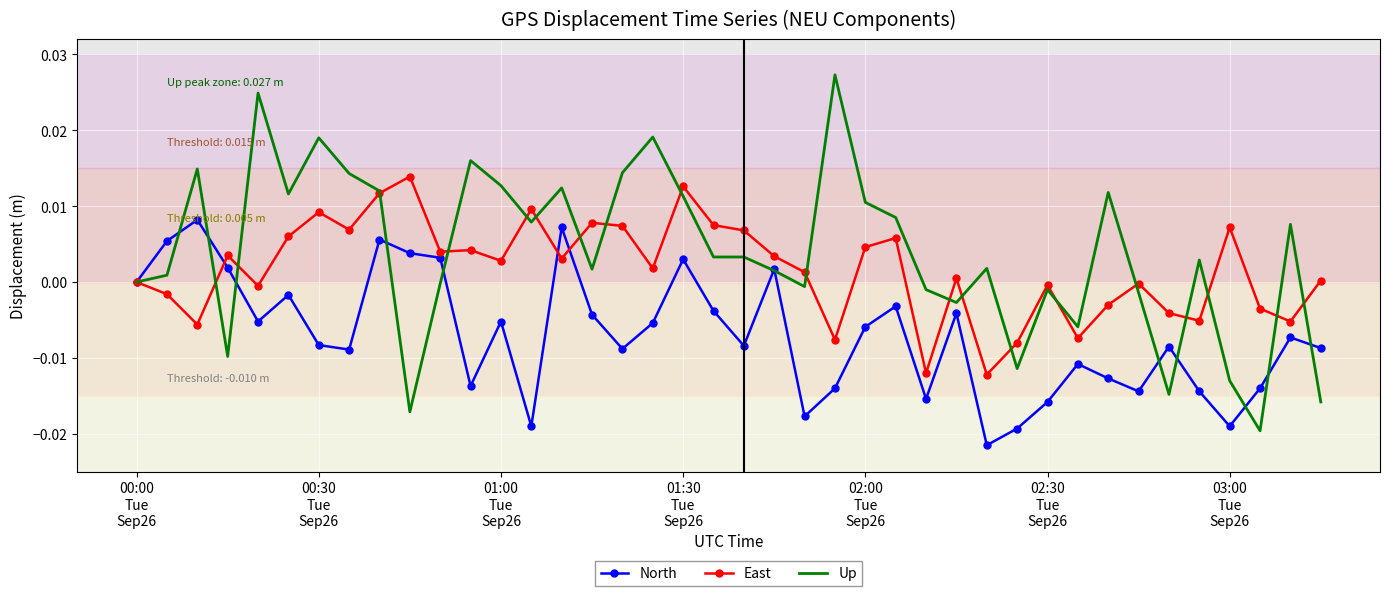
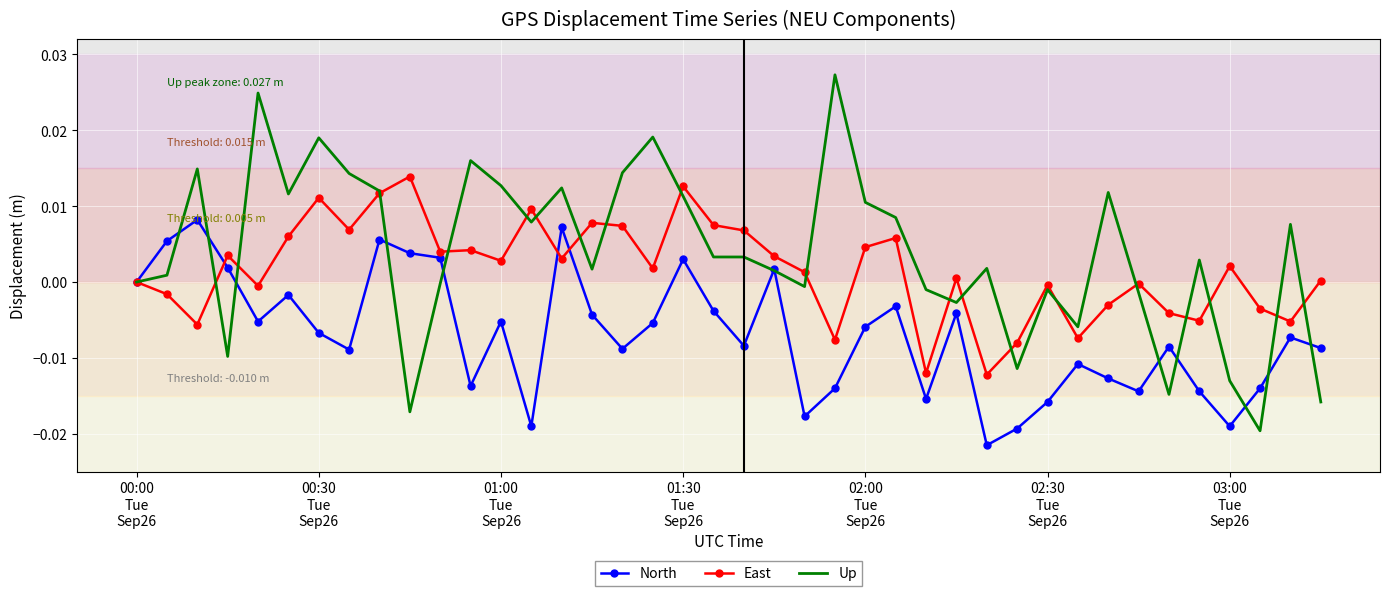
  {
    "North": {
-     "00:30 Tue Sep26": -0.008,
+     "00:30 Tue Sep26": -0.007,
      "01:00 Tue Sep26": -0.005,
      "01:30 Tue Sep26": 0.003,
      "02:00 Tue Sep26": -0.006,
      "02:30 Tue Sep26": -0.016,
      "03:00 Tue Sep26": -0.019
    },
    "East": {
-     "00:30 Tue Sep26": 0.009,
+     "00:30 Tue Sep26": 0.011,
      "01:00 Tue Sep26": 0.003,
      "01:30 Tue Sep26": 0.013,
      "02:00 Tue Sep26": 0.005,
      "02:30 Tue Sep26": 0.000,
-     "03:00 Tue Sep26": 0.007
+     "03:00 Tue Sep26": 0.002
    },
    "Up": {
      "00:30 Tue Sep26": 0.019,
      "01:00 Tue Sep26": 0.013,
      "01:30 Tue Sep26": 0.011,
      "02:00 Tue Sep26": 0.011,
      "02:30 Tue Sep26": -0.001,
      "03:00 Tue Sep26": -0.013
    }
  }
